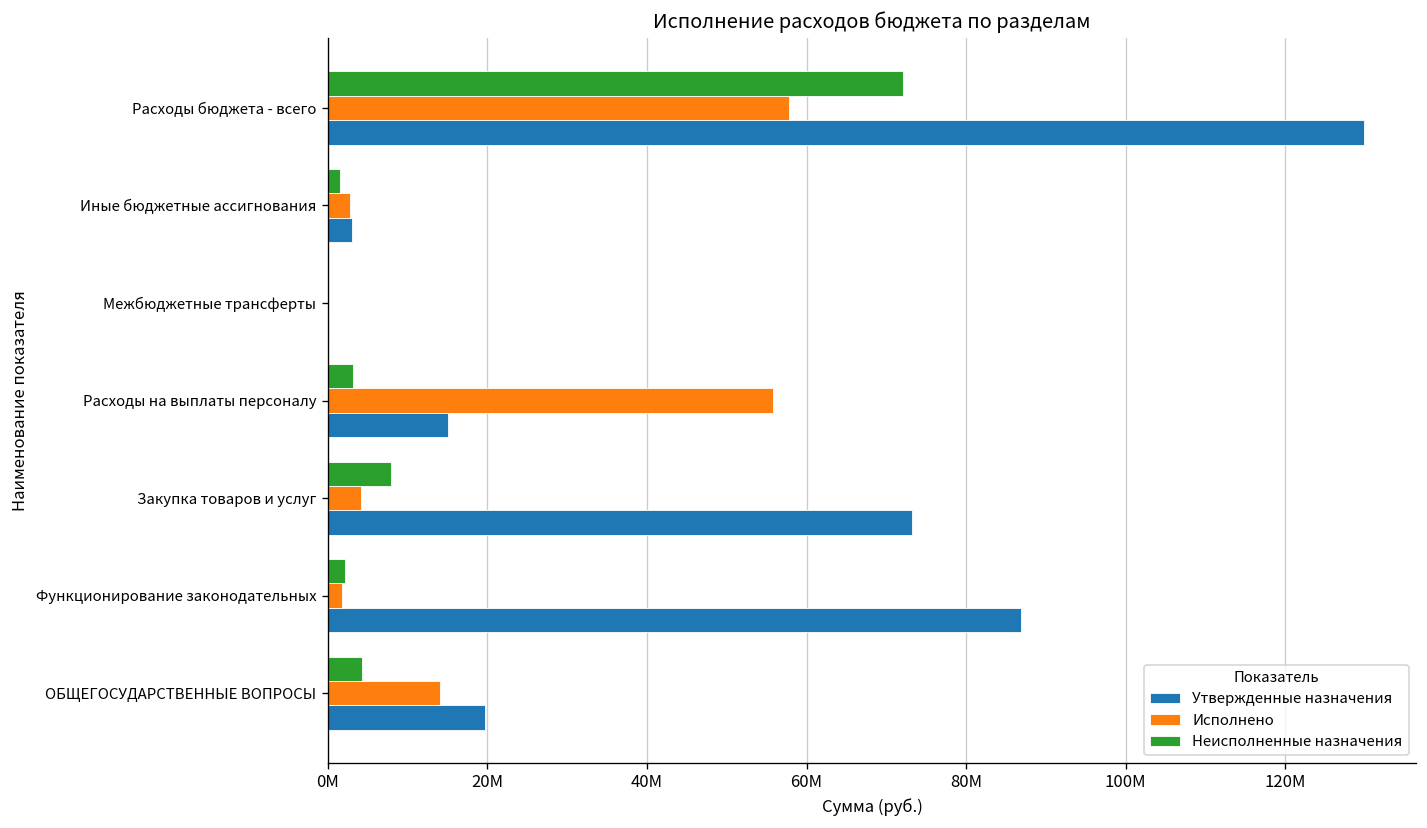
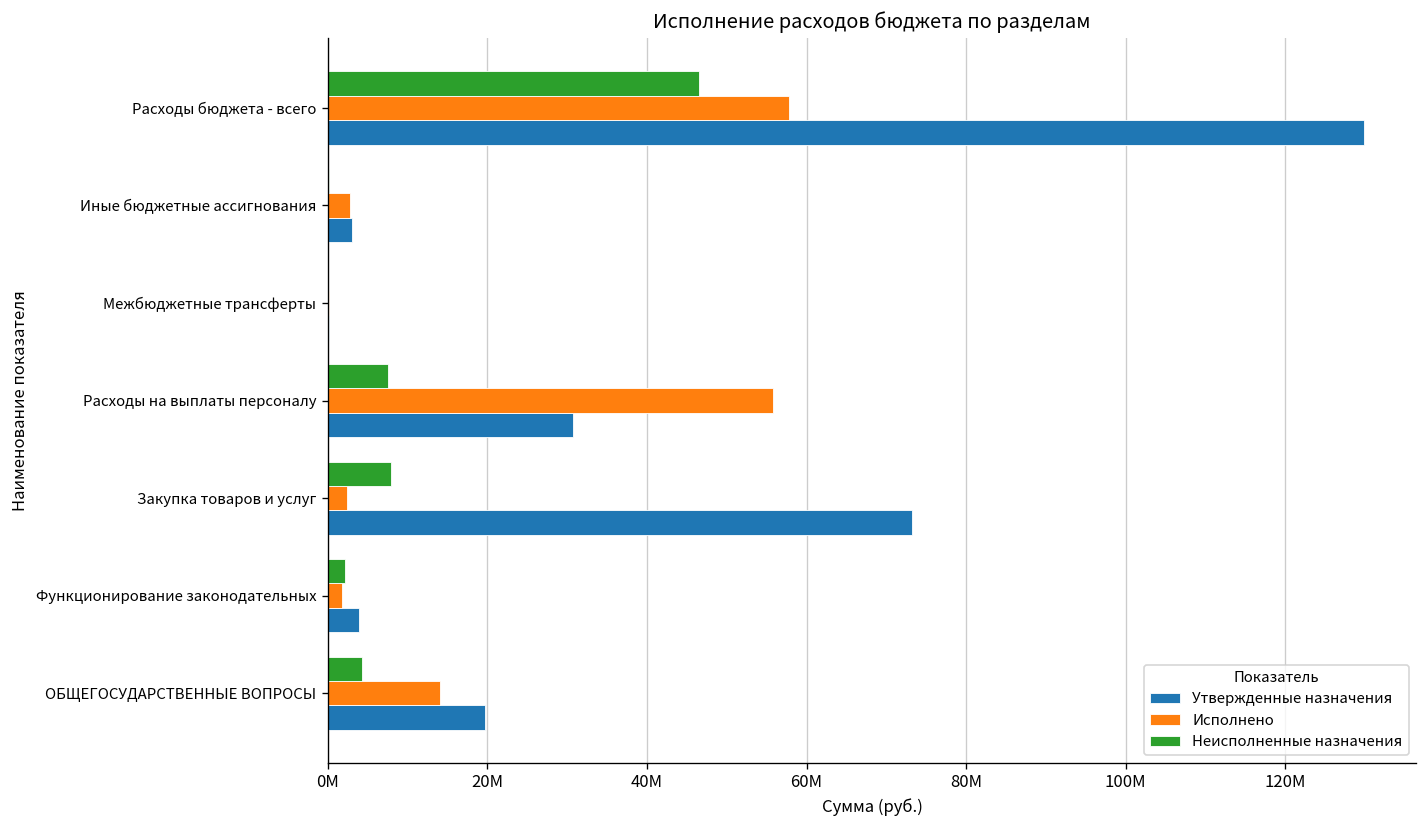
  {
    "Утвержденные назначения": {
      "Расходы бюджета - всего": 130000000,
      "Иные бюджетные ассигнования": 3000000,
-     "Расходы на выплаты персоналу": 15000000,
+     "Расходы на выплаты персоналу": 31000000,
      "Закупка товаров и услуг": 73000000,
-     "Функционирование законодательных": 87000000,
+     "Функционирование законодательных": 4000000,
      "ОБЩЕГОСУДАРСТВЕННЫЕ ВОПРОСЫ": 20000000
    },
    "Исполнено": {
      "Расходы бюджета - всего": 58000000,
      "Иные бюджетные ассигнования": 3000000,
      "Расходы на выплаты персоналу": 56000000,
-     "Закупка товаров и услуг": 4000000,
+     "Закупка товаров и услуг": 2000000,
      "Функционирование законодательных": 2000000,
      "ОБЩЕГОСУДАРСТВЕННЫЕ ВОПРОСЫ": 14000000
    },
    "Неисполненные назначения": {
-     "Расходы бюджета - всего": 72000000,
-     "Иные бюджетные ассигнования": 2000000,
-     "Расходы на выплаты персоналу": 3000000,
+     "Расходы бюджета - всего": 47000000,
+     "Иные бюджетные ассигнования": 0,
+     "Расходы на выплаты персоналу": 8000000,
      "Закупка товаров и услуг": 8000000,
      "Функционирование законодательных": 2000000,
      "ОБЩЕГОСУДАРСТВЕННЫЕ ВОПРОСЫ": 4000000
    }
  }
